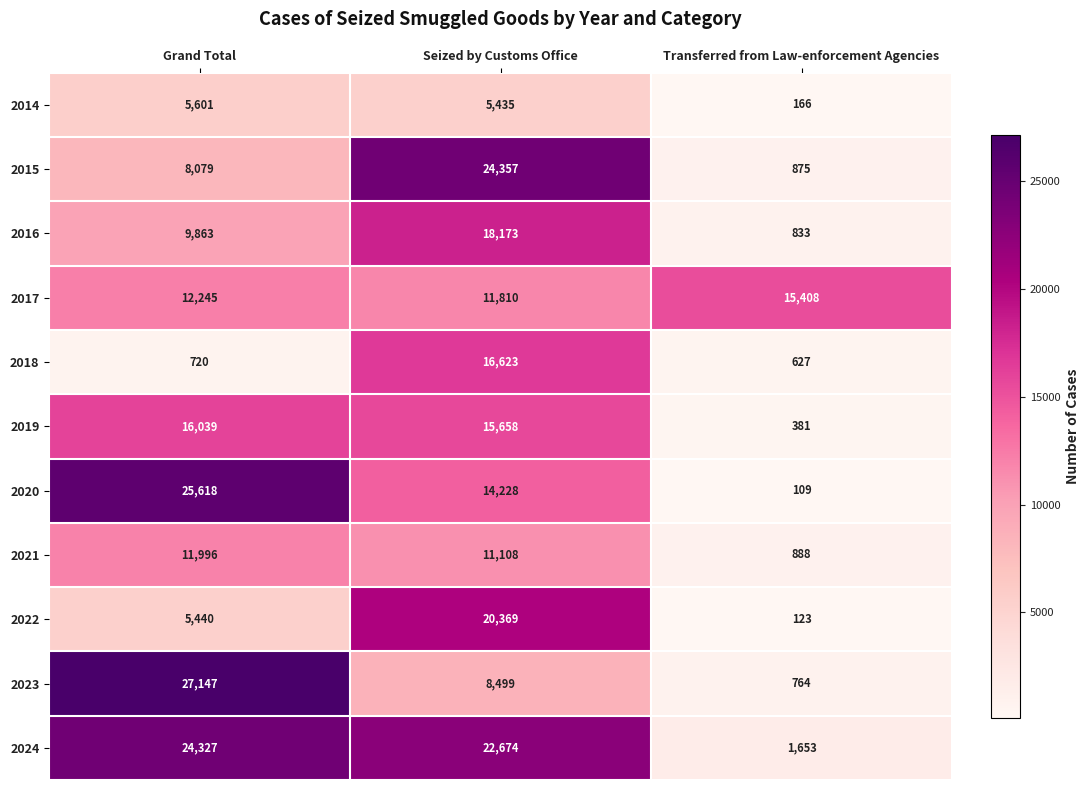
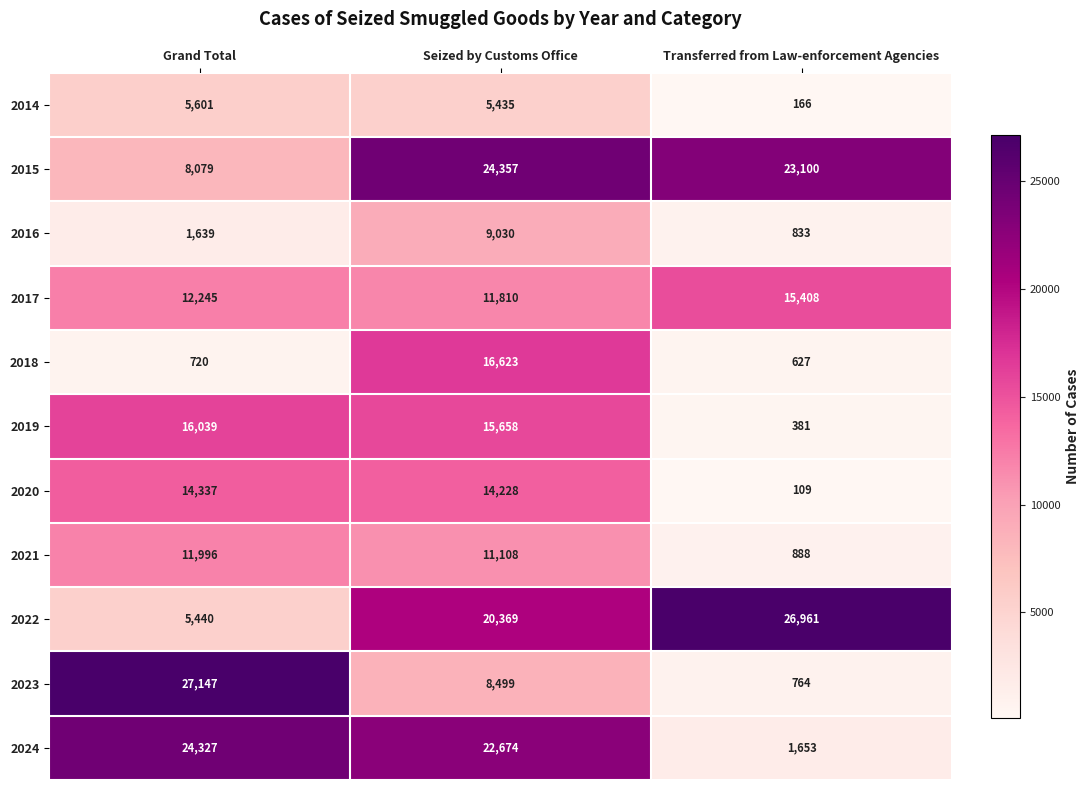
  {
    "2014": {
      "Grand Total": "5,601",
      "Seized by Customs Office": "5,435",
      "Transferred from Law-enforcement Agencies": "166"
    },
    "2015": {
      "Grand Total": "8,079",
      "Seized by Customs Office": "24,357",
-     "Transferred from Law-enforcement Agencies": "875"
+     "Transferred from Law-enforcement Agencies": "23,100"
    },
    "2016": {
-     "Grand Total": "9,863",
-     "Seized by Customs Office": "18,173",
+     "Grand Total": "1,639",
+     "Seized by Customs Office": "9,030",
      "Transferred from Law-enforcement Agencies": "833"
    },
    "2017": {
      "Grand Total": "12,245",
      "Seized by Customs Office": "11,810",
      "Transferred from Law-enforcement Agencies": "15,408"
    },
    "2018": {
      "Grand Total": "720",
      "Seized by Customs Office": "16,623",
      "Transferred from Law-enforcement Agencies": "627"
    },
    "2019": {
      "Grand Total": "16,039",
      "Seized by Customs Office": "15,658",
      "Transferred from Law-enforcement Agencies": "381"
    },
    "2020": {
-     "Grand Total": "25,618",
+     "Grand Total": "14,337",
      "Seized by Customs Office": "14,228",
      "Transferred from Law-enforcement Agencies": "109"
    },
    "2021": {
      "Grand Total": "11,996",
      "Seized by Customs Office": "11,108",
      "Transferred from Law-enforcement Agencies": "888"
    },
    "2022": {
      "Grand Total": "5,440",
      "Seized by Customs Office": "20,369",
-     "Transferred from Law-enforcement Agencies": "123"
+     "Transferred from Law-enforcement Agencies": "26,961"
    },
    "2023": {
      "Grand Total": "27,147",
      "Seized by Customs Office": "8,499",
      "Transferred from Law-enforcement Agencies": "764"
    },
    "2024": {
      "Grand Total": "24,327",
      "Seized by Customs Office": "22,674",
      "Transferred from Law-enforcement Agencies": "1,653"
    }
  }
